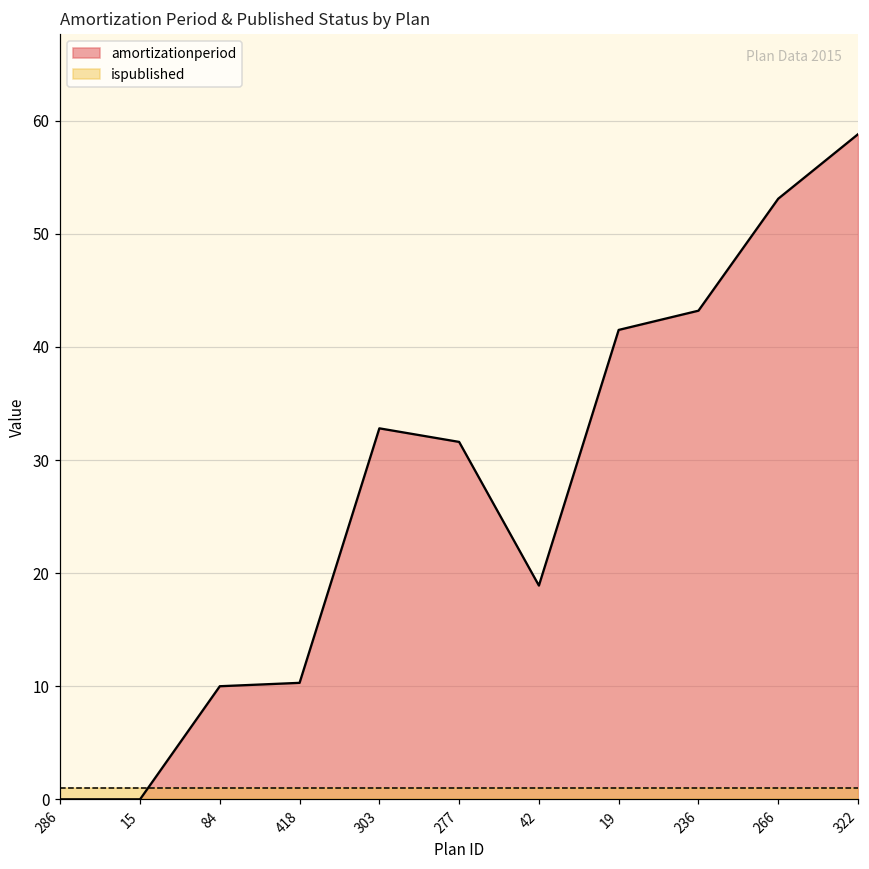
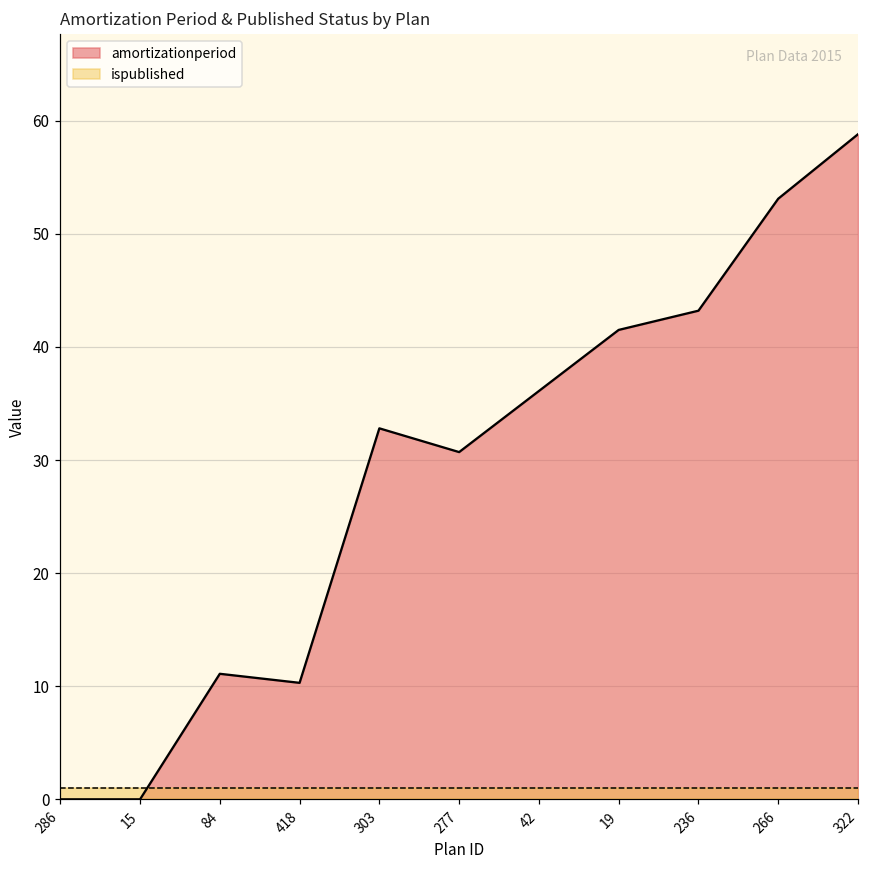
  {
    "amortizationperiod": {
      "286": 0.0,
      "15": 0.0,
-     "84": 10.0,
+     "84": 11.1,
      "418": 10.3,
      "303": 32.8,
-     "277": 31.6,
-     "42": 18.9,
+     "277": 30.7,
+     "42": 36.1,
      "19": 41.5,
      "236": 43.2,
      "266": 53.1,
      "322": 58.8
    },
    "ispublished": {
      "286": 1.0,
      "15": 1.0,
      "84": 1.0,
      "418": 1.0,
      "303": 1.0,
      "277": 1.0,
      "42": 1.0,
      "19": 1.0,
      "236": 1.0,
      "266": 1.0,
      "322": 1.0
    }
  }
